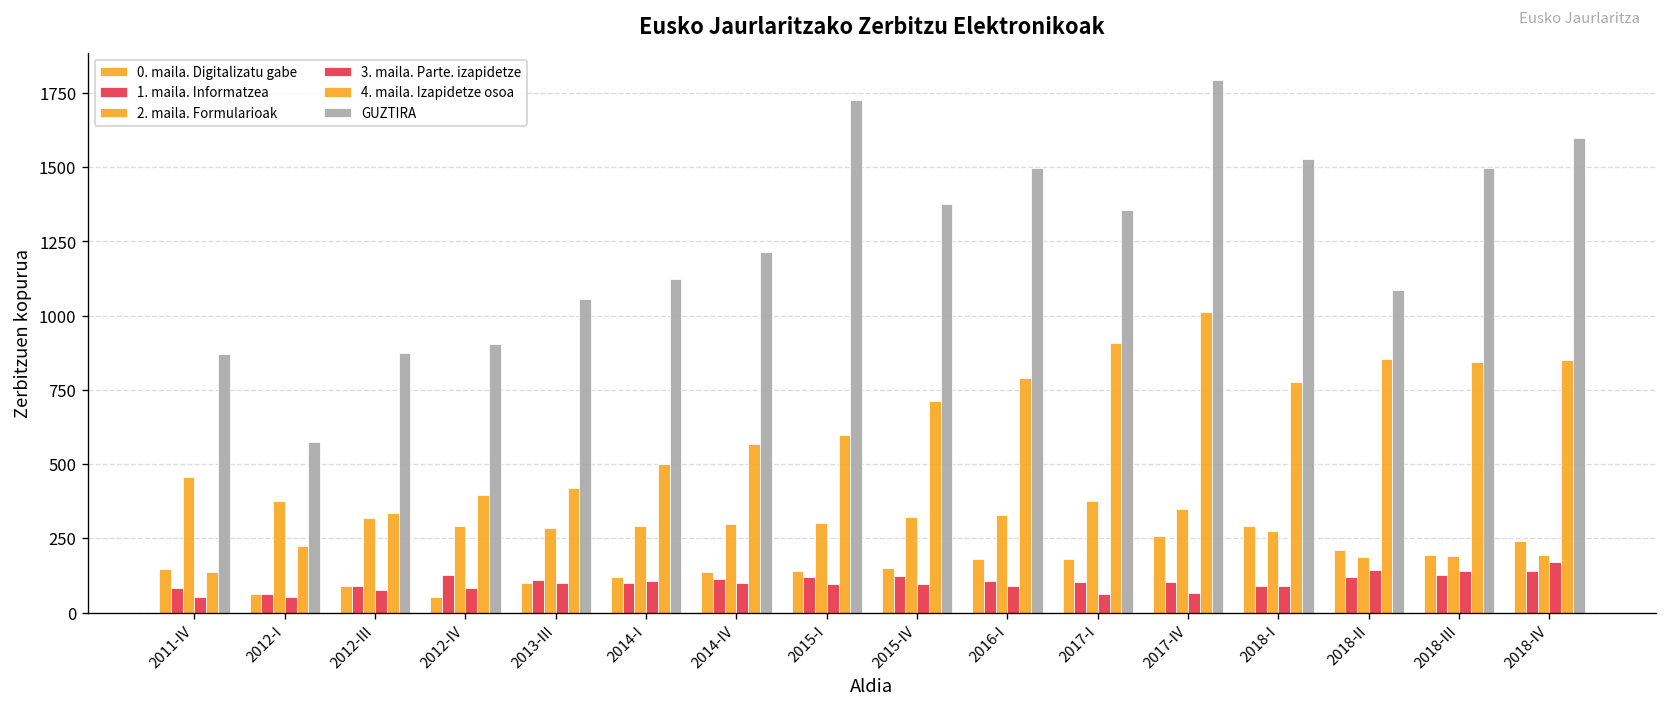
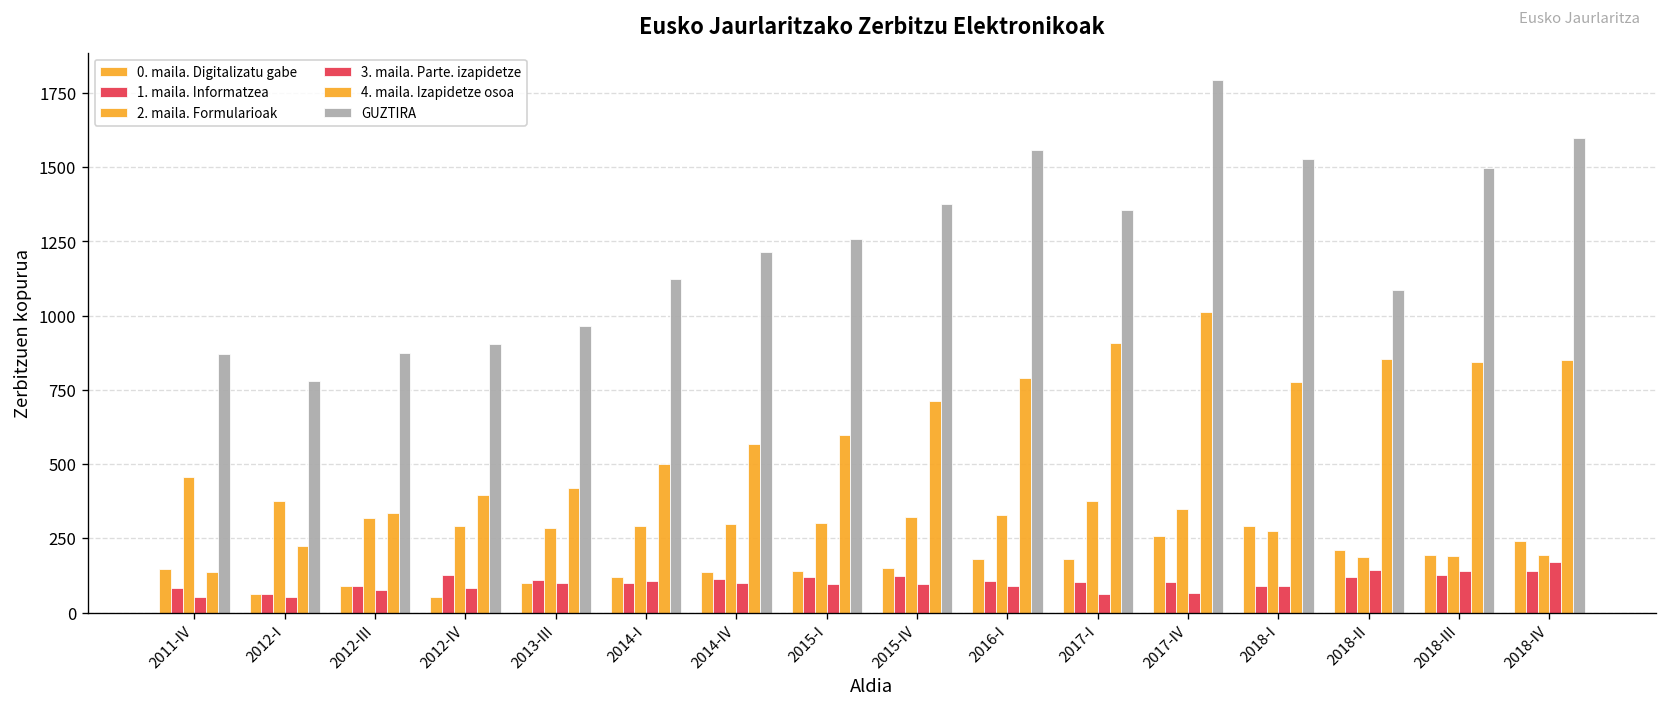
  {
    "GUZTIRA": {
      "2011-IV": 870,
-     "2012-I": 570,
+     "2012-I": 780,
      "2012-III": 880,
      "2012-IV": 910,
-     "2013-III": 1060,
+     "2013-III": 970,
      "2014-I": 1120,
      "2014-IV": 1220,
-     "2015-I": 1730,
+     "2015-I": 1260,
      "2015-IV": 1380,
-     "2016-I": 1500,
+     "2016-I": 1560,
      "2017-I": 1360,
      "2017-IV": 1800,
      "2018-I": 1530,
      "2018-II": 1090,
      "2018-III": 1500,
      "2018-IV": 1600
    }
  }
